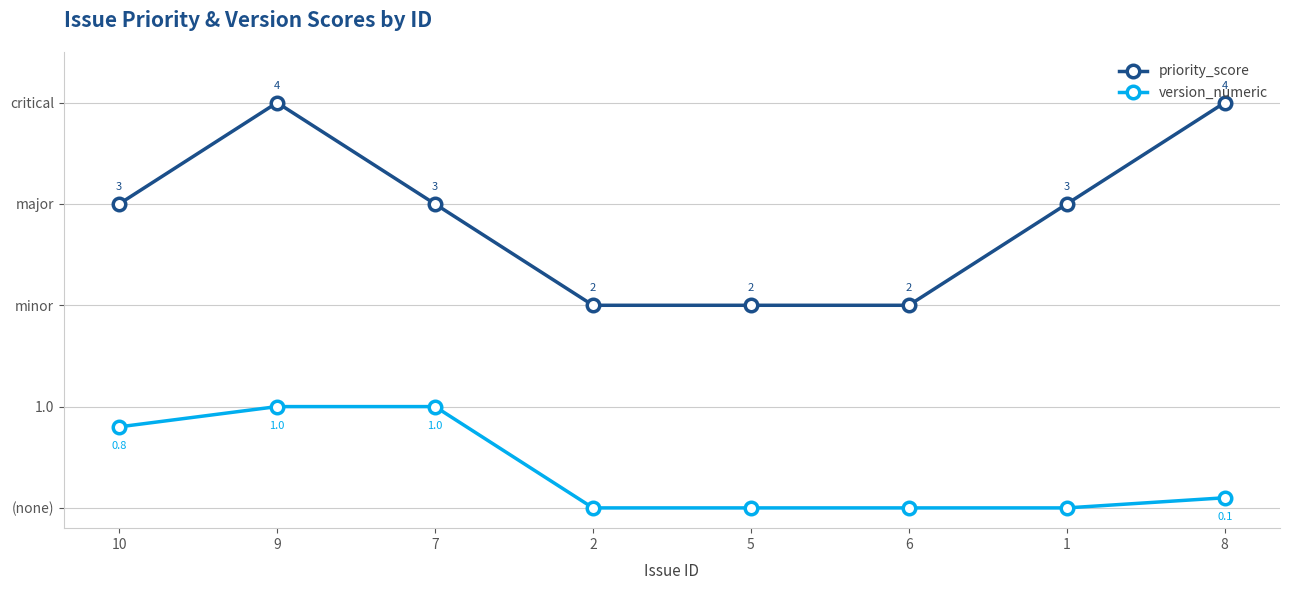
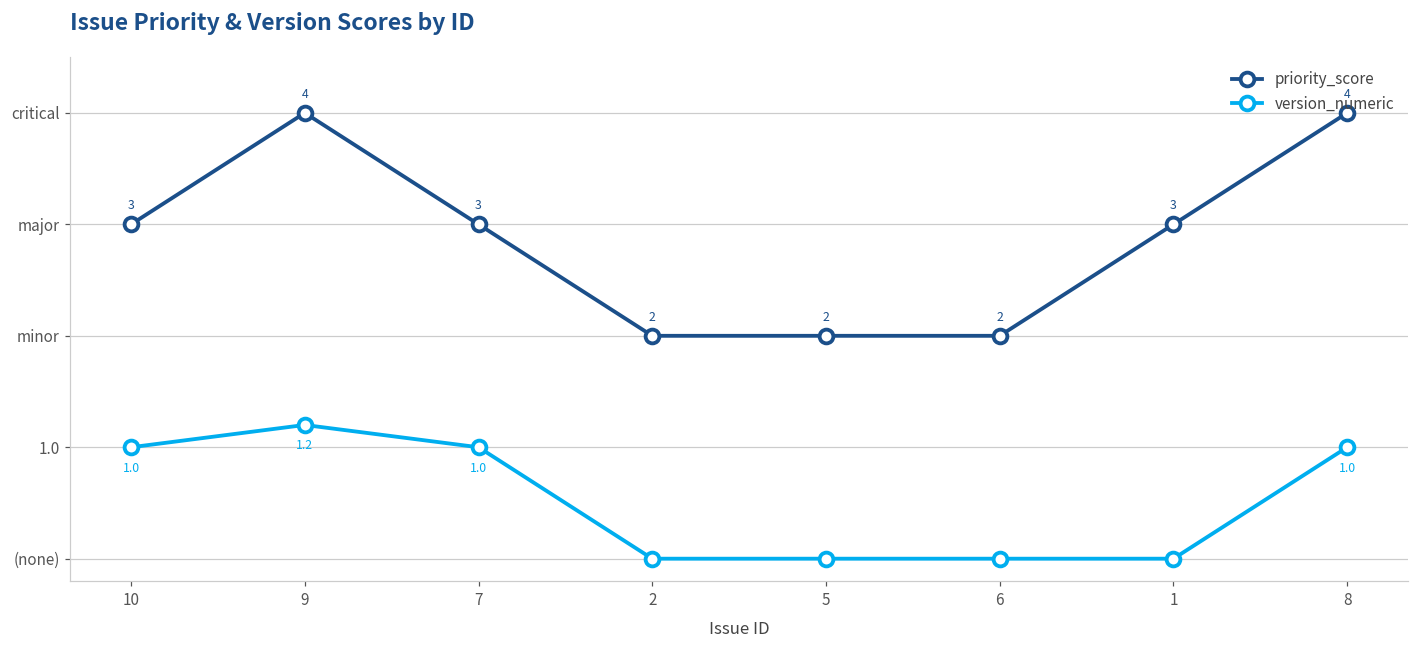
  {
    "priority_score": {
      "10": 3,
      "9": 4,
      "7": 3,
      "2": 2,
      "5": 2,
      "6": 2,
      "1": 3,
      "8": 4
    },
    "version_numeric": {
-     "10": 0.8,
-     "9": 1.0,
+     "10": 1.0,
+     "9": 1.2,
      "7": 1.0,
-     "8": 0.1
+     "8": 1.0
    }
  }
